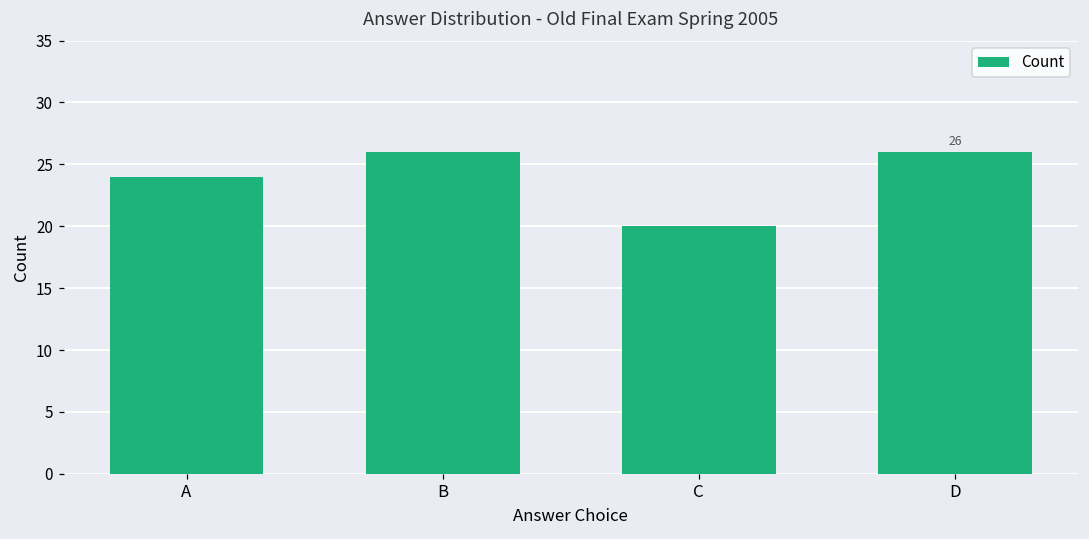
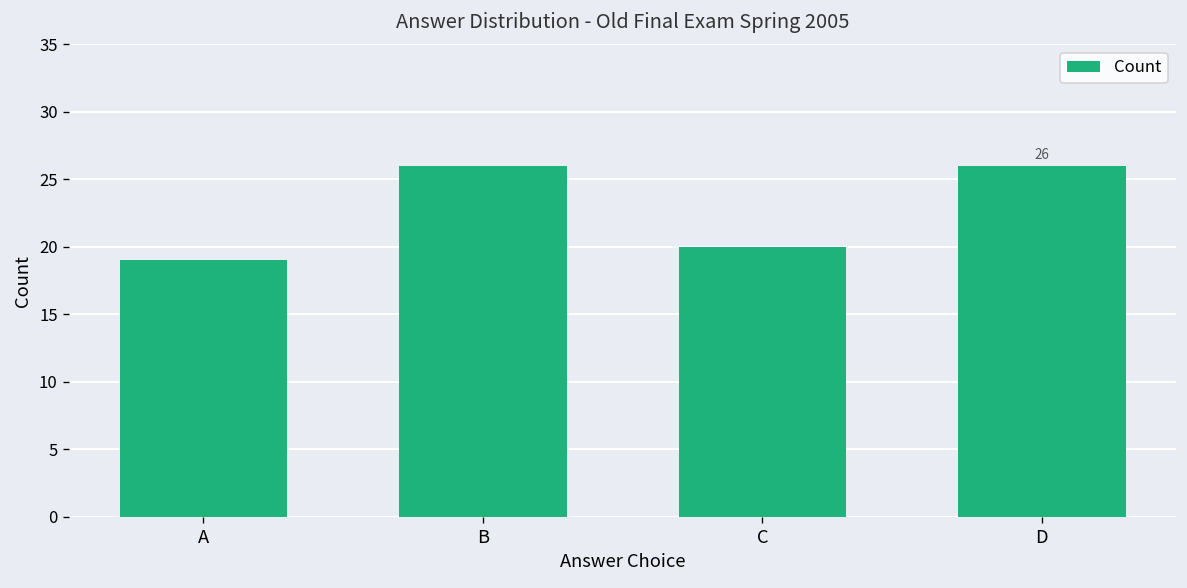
  {
-   "A": 24,
+   "A": 19,
    "B": 26,
    "C": 20
  }
